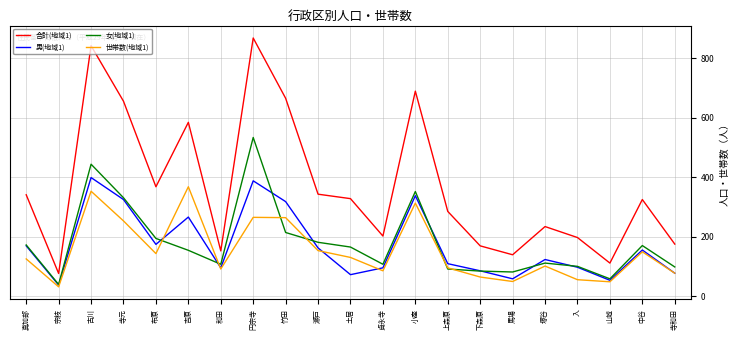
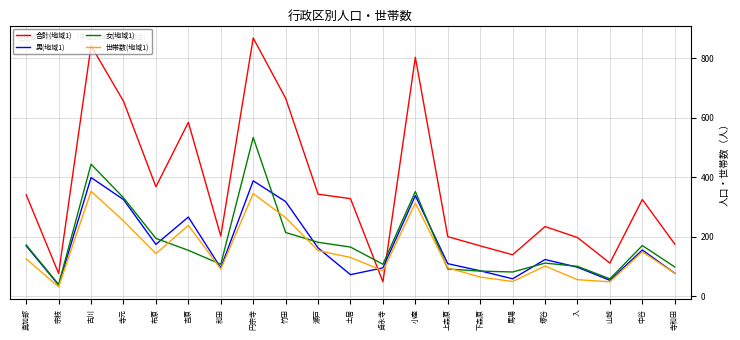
  {
    "合計(地域1)": {
      "真加部": 340,
      "宗枝": 80,
      "寺元": 660,
      "布原": 370,
      "吉原": 590,
-     "和田": 150,
+     "和田": 200,
      "円宗寺": 870,
      "竹田": 670,
      "瀬戸": 340,
      "土居": 330,
-     "貞永寺": 200,
-     "小座": 690,
-     "上森原": 290,
+     "貞永寺": 50,
+     "小座": 800,
+     "上森原": 200,
      "下森原": 170,
      "馬場": 140,
      "塚谷": 230,
      "入": 200,
      "山城": 110,
      "中谷": 330,
      "寺和田": 180
    },
    "男(地域1)": {
      "古川": 400,
      "布原": 170,
      "吉原": 270,
      "円宗寺": 390,
      "竹田": 320,
      "瀬戸": 160,
      "土居": 70,
      "貞永寺": 100,
      "小座": 340,
      "上森原": 110,
      "馬場": 60,
      "塚谷": 120
    },
    "女(地域1)": {
      "古川": 440,
      "布原": 190,
      "吉原": 150,
      "和田": 110,
      "円宗寺": 530,
      "竹田": 210,
      "瀬戸": 180,
      "土居": 170,
      "貞永寺": 110,
      "小座": 350,
      "馬場": 80,
      "塚谷": 110,
      "中谷": 170,
      "寺和田": 100
    },
    "世帯数(地域1)": {
      "真加部": 130,
      "古川": 350,
      "寺元": 250,
      "布原": 140,
-     "吉原": 370,
-     "円宗寺": 270,
+     "吉原": 240,
+     "円宗寺": 350,
      "竹田": 260,
      "瀬戸": 150,
      "土居": 130,
      "貞永寺": 90,
      "小座": 310,
      "下森原": 60,
      "馬場": 50,
      "塚谷": 100,
      "入": 60
    }
  }
